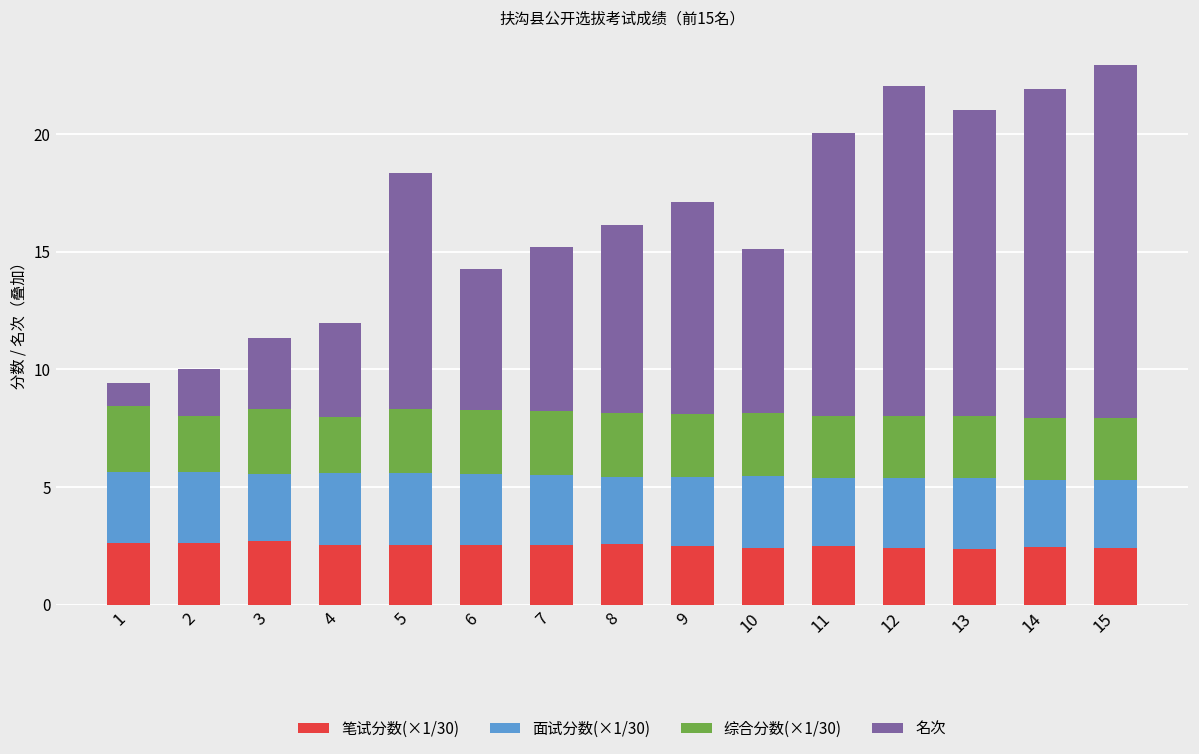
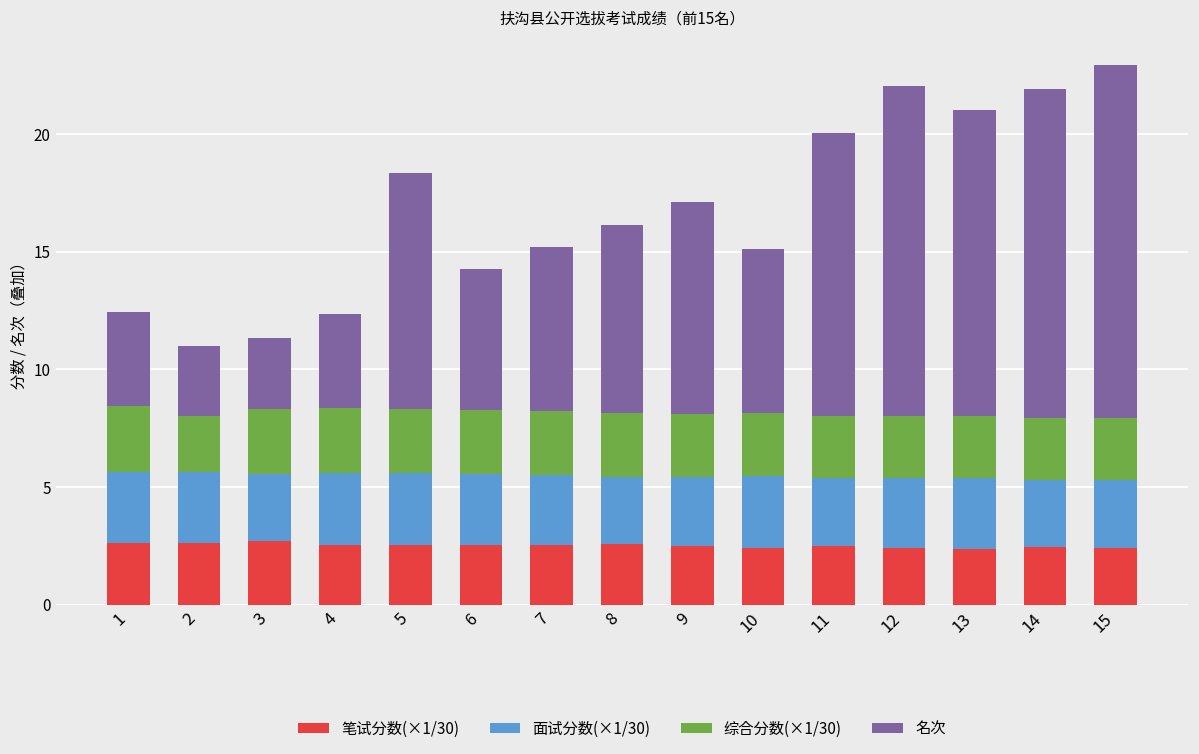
  {
    "笔试分数(×1/30)": {
      "1": 2.6,
      "2": 2.6,
      "3": 2.7,
      "4": 2.5,
      "5": 2.5,
      "6": 2.6,
      "7": 2.5,
      "8": 2.6,
      "9": 2.5,
      "10": 2.4,
      "11": 2.5,
      "12": 2.4,
      "13": 2.4,
      "14": 2.5,
      "15": 2.4
    },
    "面试分数(×1/30)": {
      "1": 3.0,
      "2": 3.0,
      "3": 2.9,
      "4": 3.1,
      "5": 3.0,
      "6": 3.0,
      "7": 3.0,
      "8": 2.9,
      "9": 3.0,
      "10": 3.0,
      "11": 2.9,
      "12": 3.0,
      "13": 3.0,
      "14": 2.9,
      "15": 2.9
    },
    "综合分数(×1/30)": {
      "1": 2.8,
      "2": 2.4,
      "3": 2.8,
-     "4": 2.4,
+     "4": 2.7,
      "5": 2.7,
      "6": 2.7,
      "7": 2.7,
      "8": 2.7,
      "9": 2.7,
      "10": 2.7,
      "11": 2.6,
      "12": 2.6,
      "13": 2.6,
      "14": 2.6,
      "15": 2.6
    },
    "名次": {
-     "1": 1,
-     "2": 2,
+     "1": 4,
+     "2": 3,
      "3": 3,
      "4": 4,
      "5": 10,
      "6": 6,
      "7": 7,
      "8": 8,
      "9": 9,
      "10": 7,
      "11": 12,
      "12": 14,
      "13": 13,
      "14": 14,
      "15": 15
    }
  }
